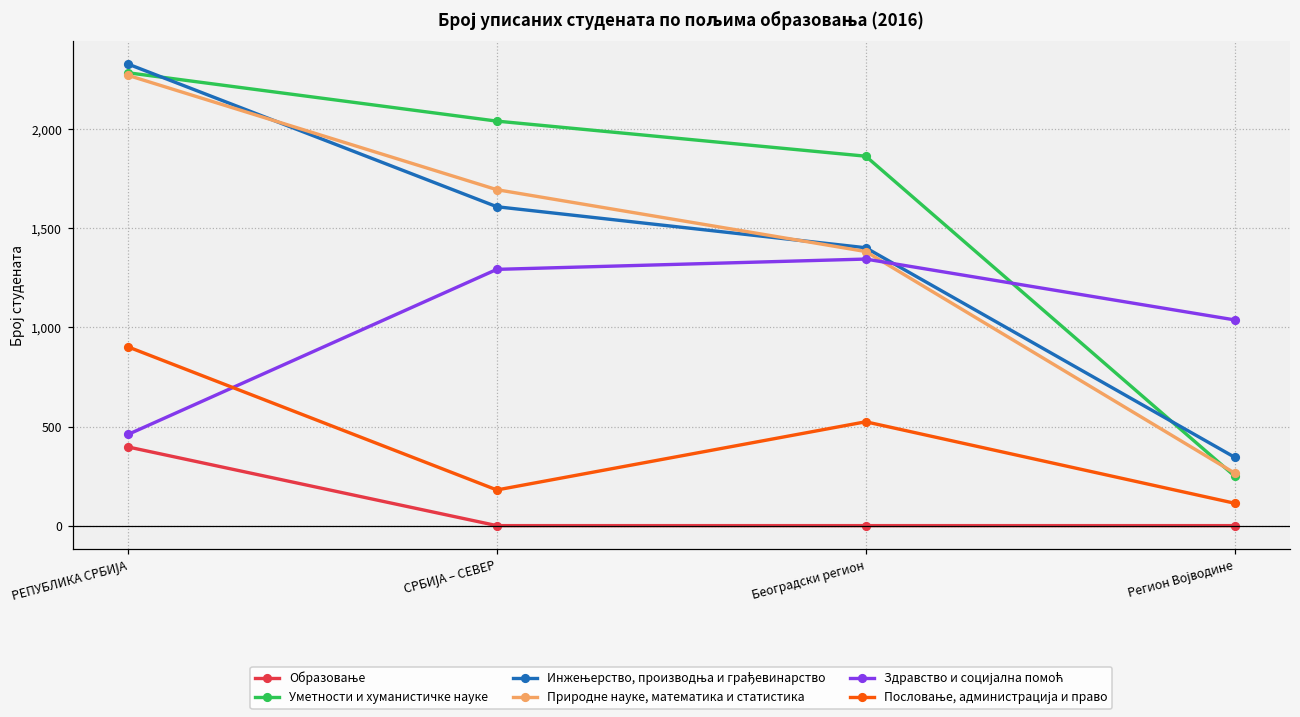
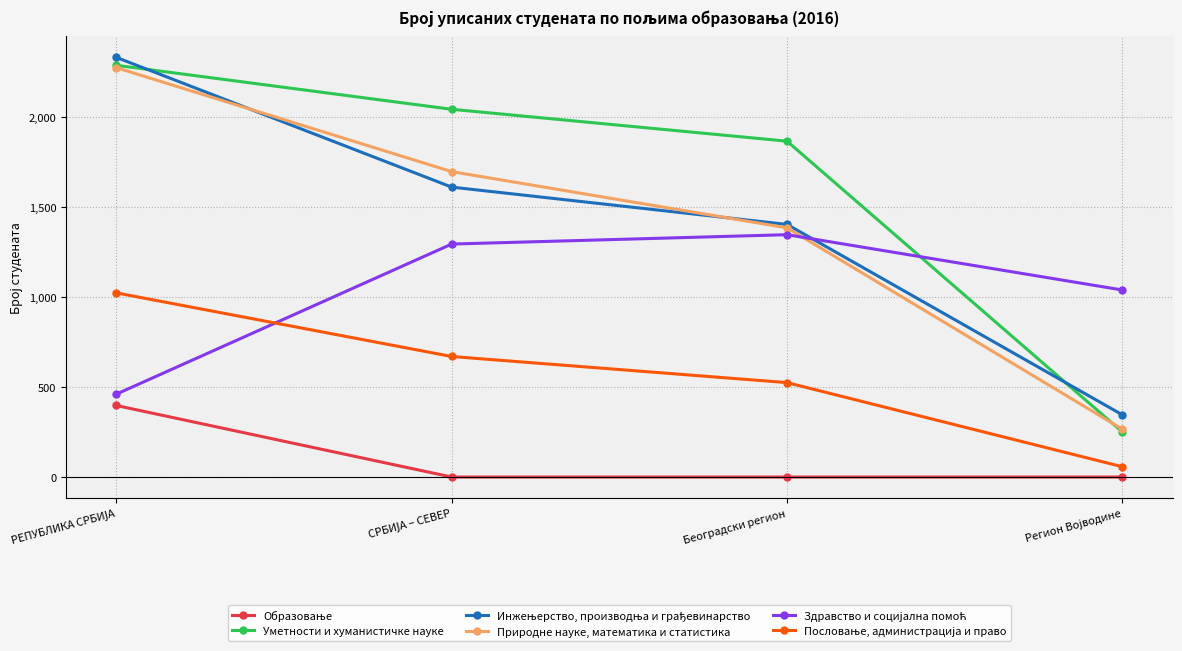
  {
    "Образовање": {
      "РЕПУБЛИКА СРБИЈА": "400",
      "СРБИЈА – СЕВЕР": "0",
      "Београдски регион": "0",
      "Регион Војводине": "0"
    },
    "Уметности и хуманистичке науке": {
      "СРБИЈА – СЕВЕР": "2,040",
      "Београдски регион": "1,860",
      "Регион Војводине": "250"
    },
    "Инжењерство, производња и грађевинарство": {
      "РЕПУБЛИКА СРБИЈА": "2,330",
      "СРБИЈА – СЕВЕР": "1,610",
      "Београдски регион": "1,400",
      "Регион Војводине": "350"
    },
    "Природне науке, математика и статистика": {
      "СРБИЈА – СЕВЕР": "1,700",
      "Београдски регион": "1,380",
      "Регион Војводине": "270"
    },
    "Здравство и социјална помоћ": {
      "РЕПУБЛИКА СРБИЈА": "460",
      "СРБИЈА – СЕВЕР": "1,290",
      "Београдски регион": "1,350",
      "Регион Војводине": "1,040"
    },
    "Пословање, администрација и право": {
-     "РЕПУБЛИКА СРБИЈА": "900",
-     "СРБИЈА – СЕВЕР": "180",
+     "РЕПУБЛИКА СРБИЈА": "1,020",
+     "СРБИЈА – СЕВЕР": "670",
      "Београдски регион": "520",
-     "Регион Војводине": "110"
+     "Регион Војводине": "60"
    }
  }
